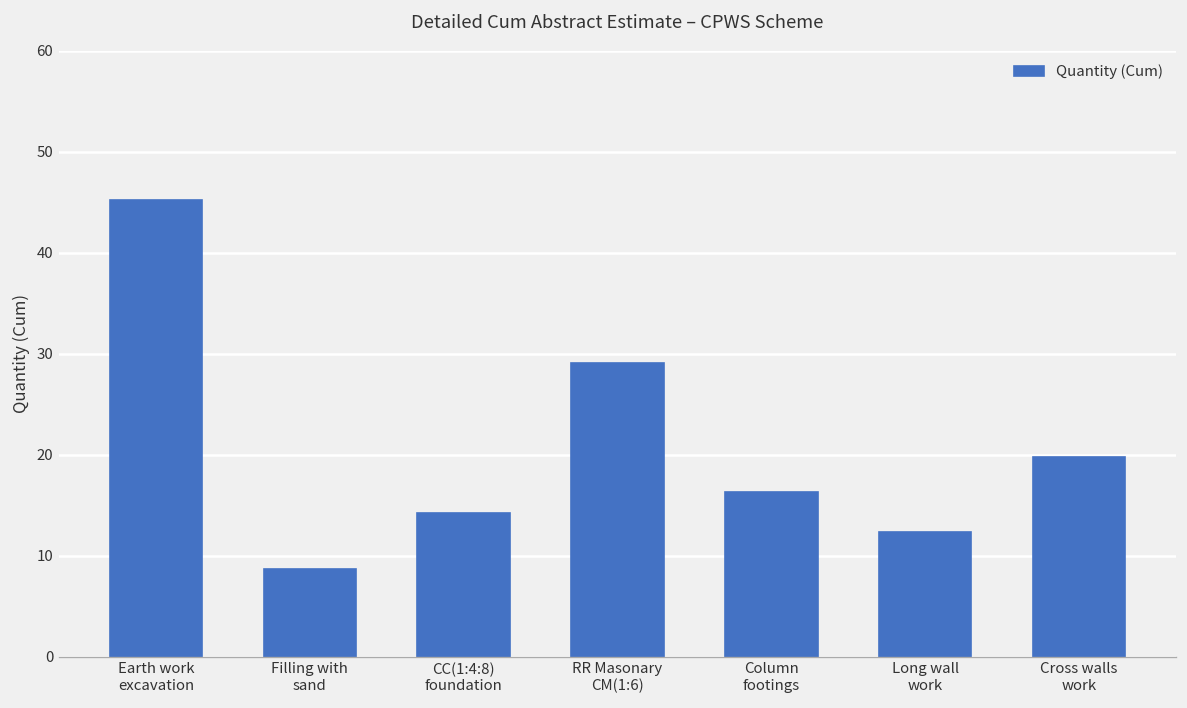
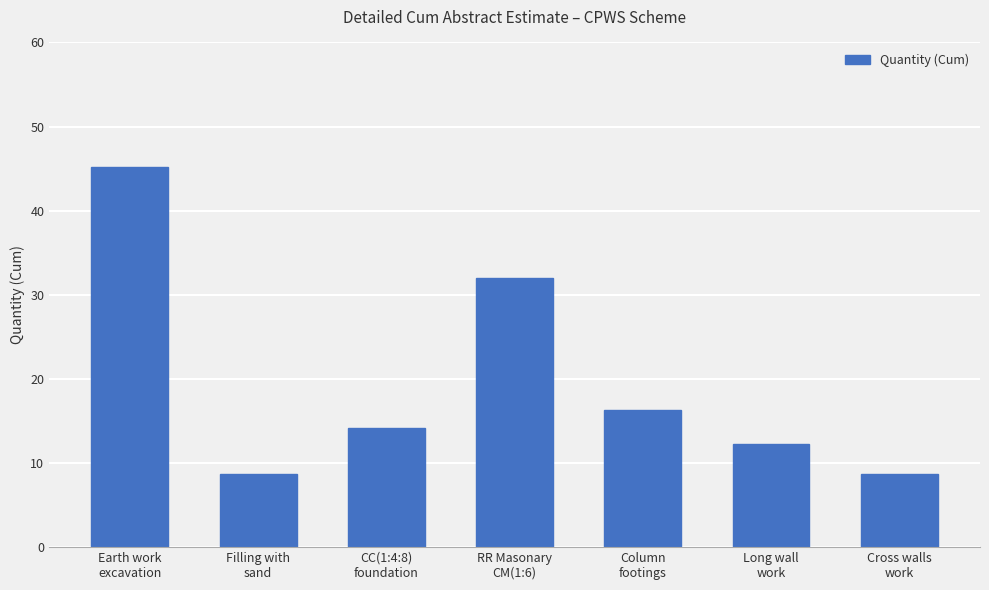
  {
    "Earth work excavation": 45,
    "Filling with sand": 9,
    "CC(1:4:8) foundation": 14,
-   "RR Masonary CM(1:6)": 29,
+   "RR Masonary CM(1:6)": 32,
    "Column footings": 16,
    "Long wall work": 12,
-   "Cross walls work": 20
+   "Cross walls work": 9
  }
